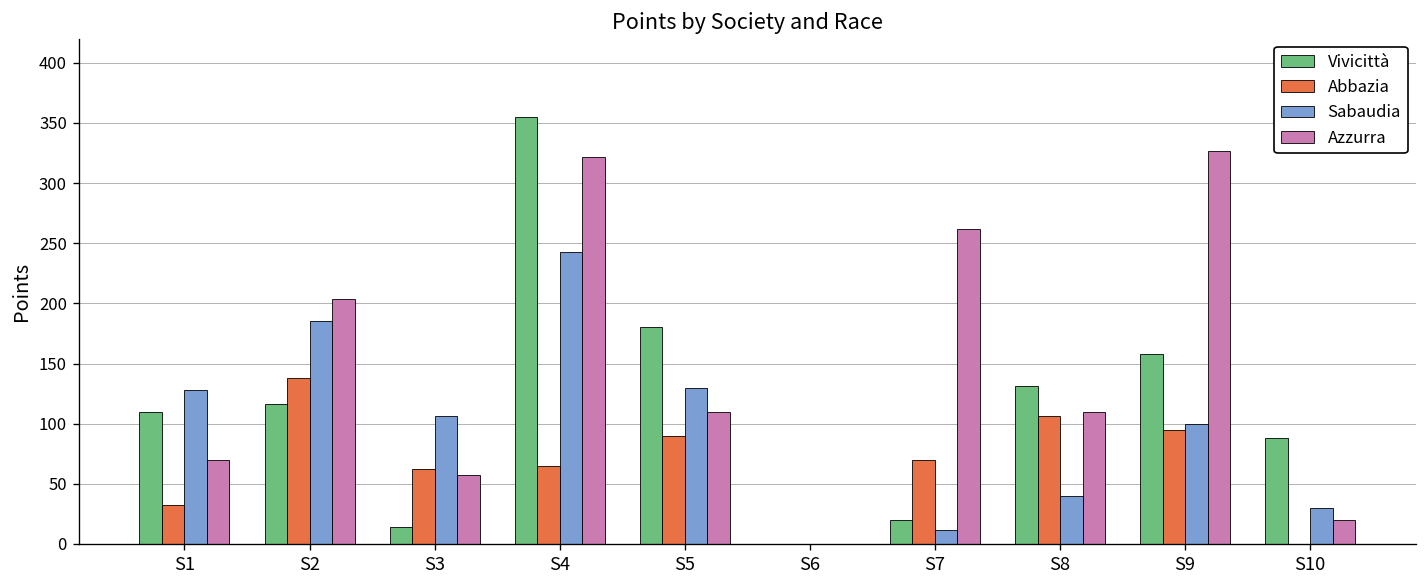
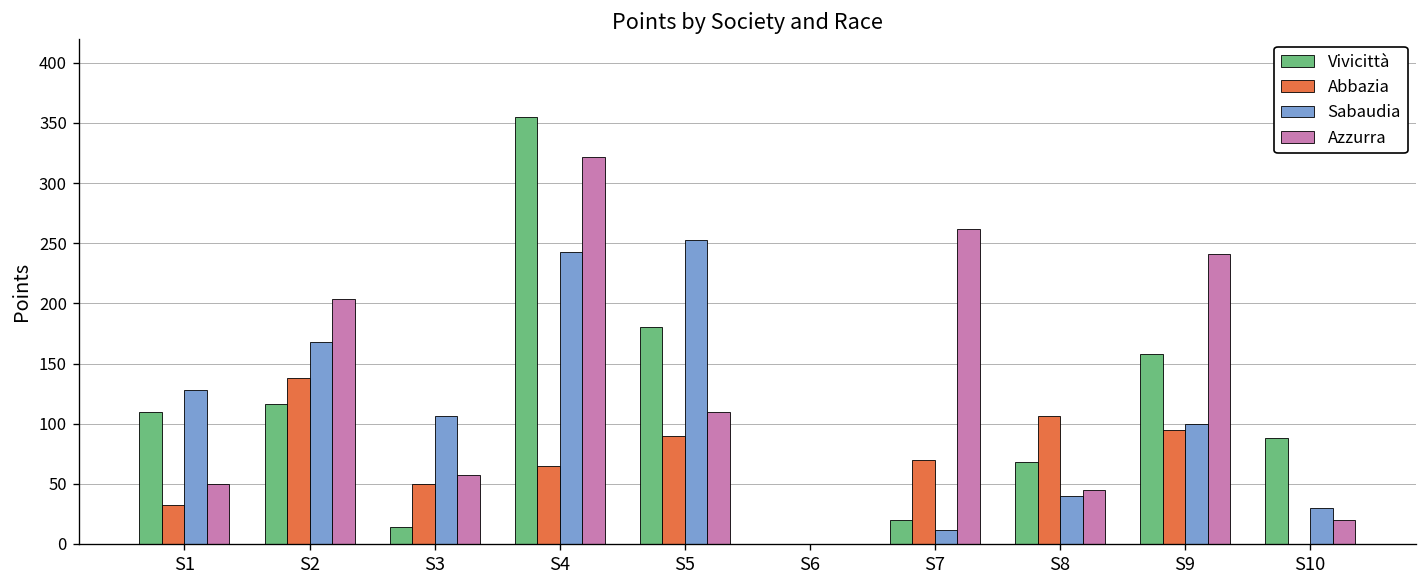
  {
    "Vivicittà": {
      "S1": 110,
      "S2": 116,
      "S3": 14,
      "S4": 355,
      "S5": 180,
      "S6": 0,
      "S7": 20,
-     "S8": 131,
+     "S8": 68,
      "S9": 158,
      "S10": 88
    },
    "Abbazia": {
      "S1": 32,
      "S2": 138,
-     "S3": 62,
+     "S3": 50,
      "S4": 65,
      "S5": 90,
      "S6": 0,
      "S7": 70,
      "S8": 106,
      "S9": 95,
      "S10": 0
    },
    "Sabaudia": {
      "S1": 128,
-     "S2": 185,
+     "S2": 168,
      "S3": 106,
      "S4": 243,
-     "S5": 130,
+     "S5": 253,
      "S6": 0,
      "S7": 12,
      "S8": 40,
      "S9": 100,
      "S10": 30
    },
    "Azzurra": {
-     "S1": 70,
+     "S1": 50,
      "S2": 204,
      "S3": 57,
      "S4": 322,
      "S5": 110,
      "S6": 0,
      "S7": 262,
-     "S8": 110,
-     "S9": 327,
+     "S8": 45,
+     "S9": 241,
      "S10": 20
    }
  }
